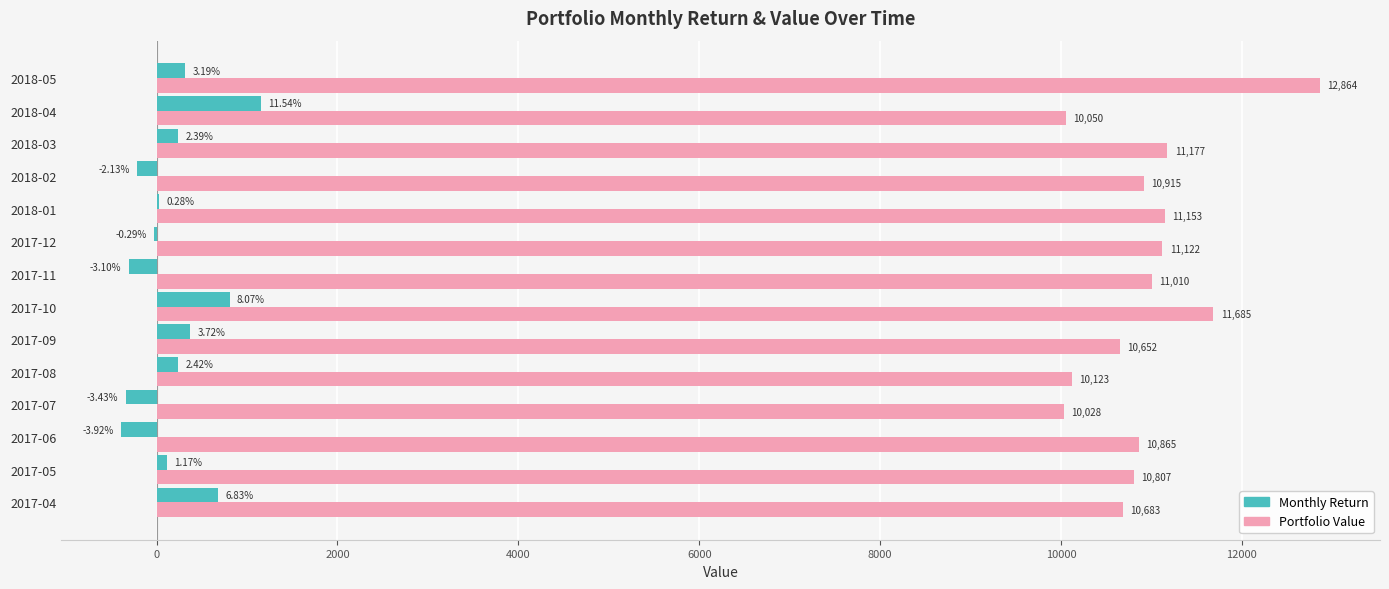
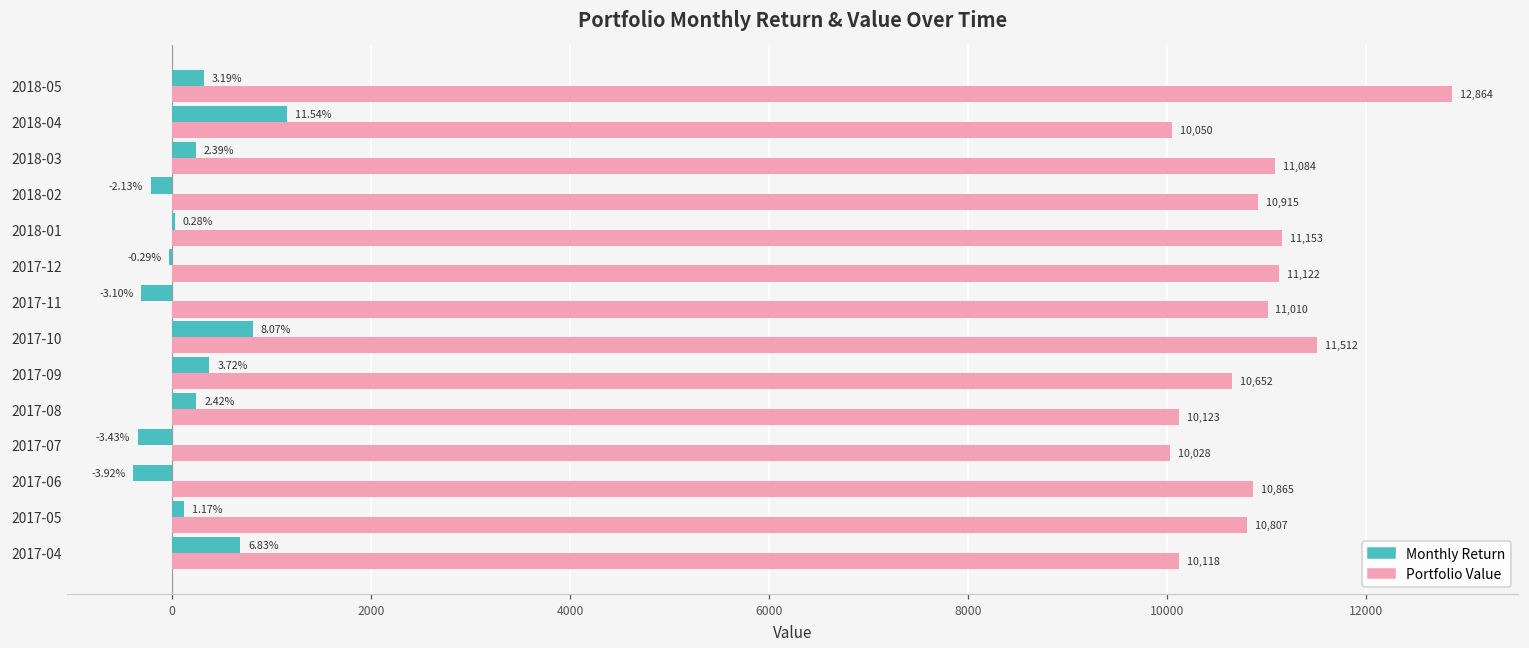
  {
    "Portfolio Value": {
      "2018-05": "12,864",
      "2018-04": "10,050",
-     "2018-03": "11,177",
+     "2018-03": "11,084",
      "2018-02": "10,915",
      "2018-01": "11,153",
      "2017-12": "11,122",
      "2017-11": "11,010",
-     "2017-10": "11,685",
+     "2017-10": "11,512",
      "2017-09": "10,652",
      "2017-08": "10,123",
      "2017-07": "10,028",
      "2017-06": "10,865",
      "2017-05": "10,807",
-     "2017-04": "10,683"
+     "2017-04": "10,118"
    }
  }
